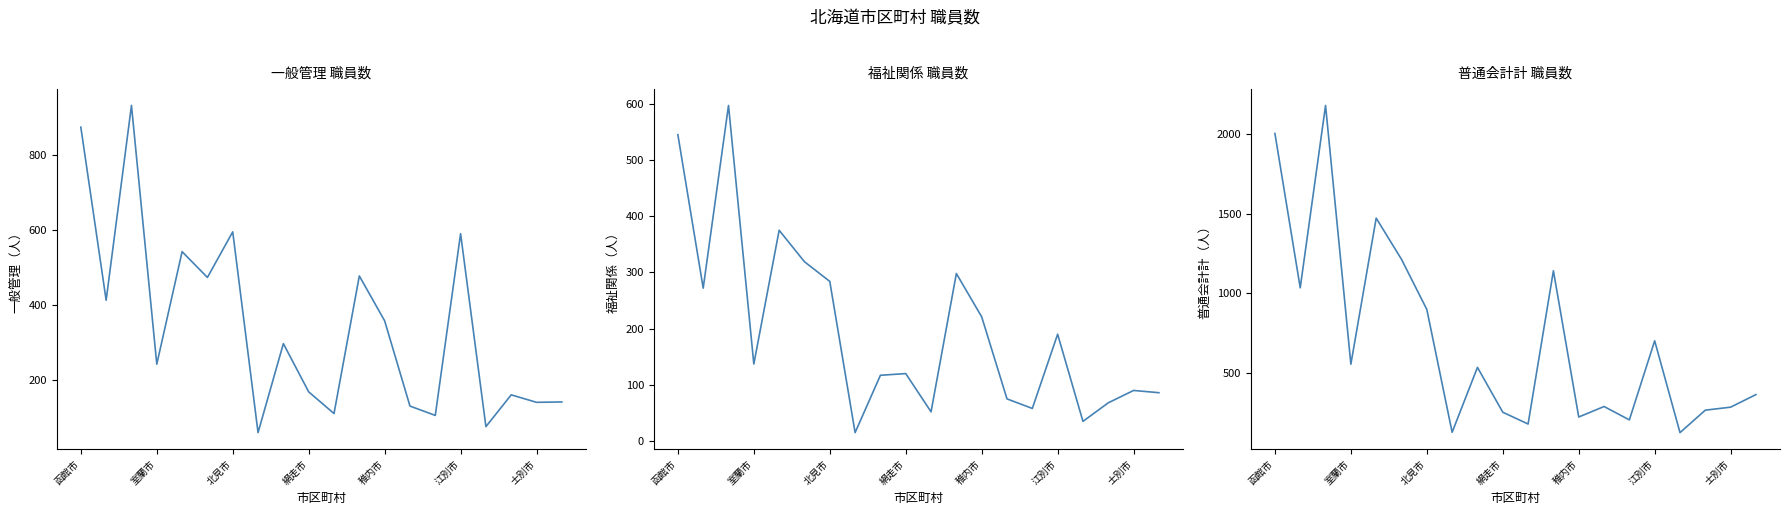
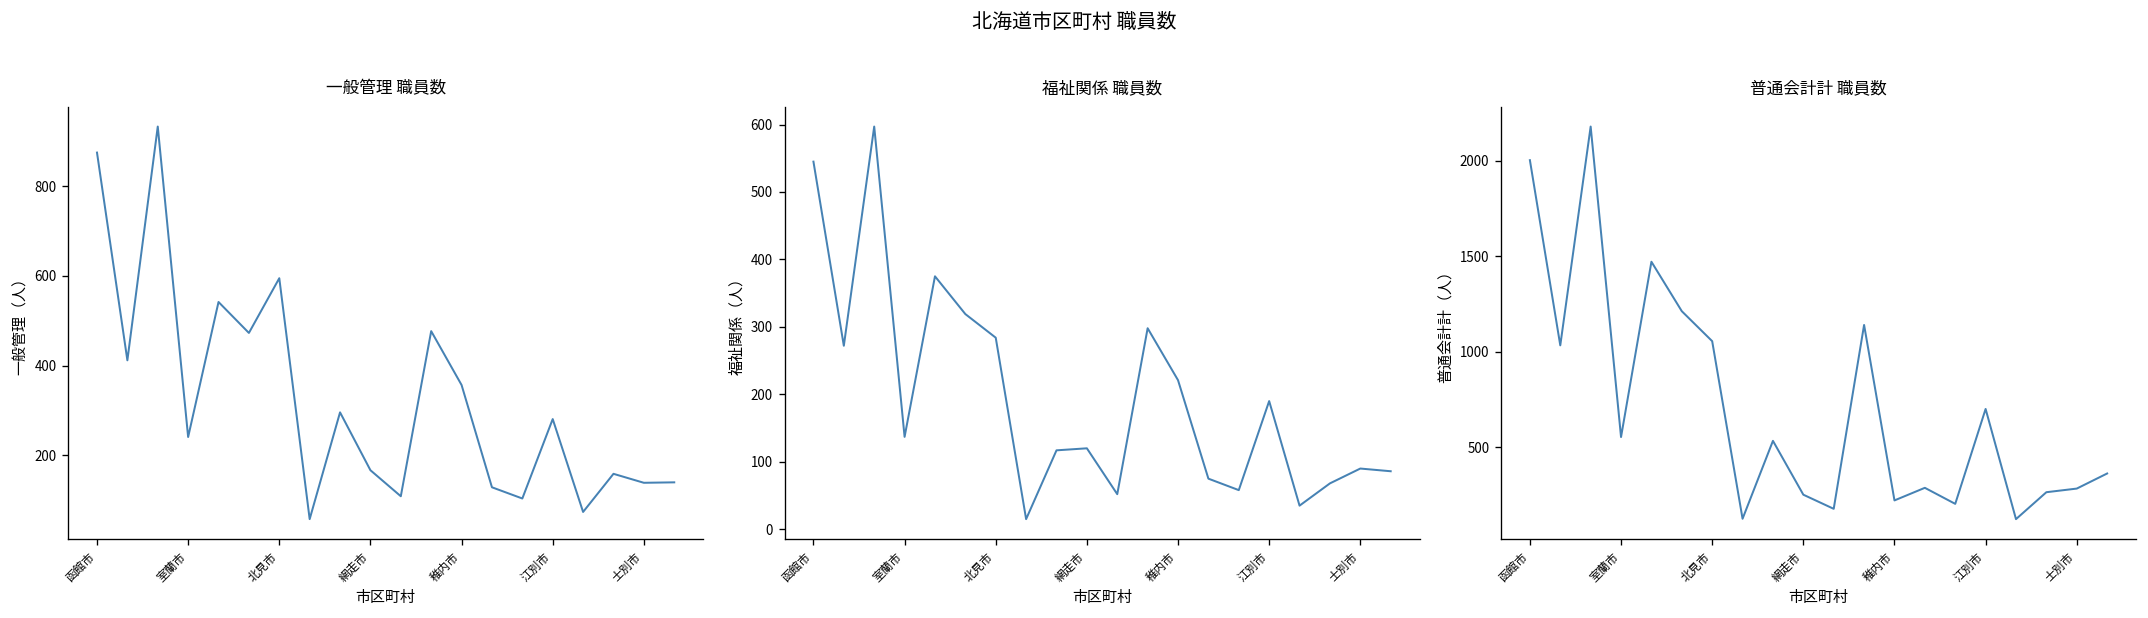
  {
    "一般管理 職員数": {
      "函館市": 880,
      "室蘭市": 240,
      "北見市": 600,
      "網走市": 170,
      "稚内市": 360,
-     "江別市": 590,
+     "江別市": 280,
      "士別市": 140
    },
    "福祉関係 職員数": {
      "函館市": 550,
      "室蘭市": 140,
      "北見市": 280,
      "網走市": 120,
      "稚内市": 220,
      "江別市": 190,
      "士別市": 90
    },
    "普通会計計 職員数": {
      "函館市": 2000,
      "室蘭市": 550,
-     "北見市": 900,
+     "北見市": 1060,
      "網走市": 250,
      "稚内市": 220,
      "江別市": 700,
      "士別市": 280
    }
  }
